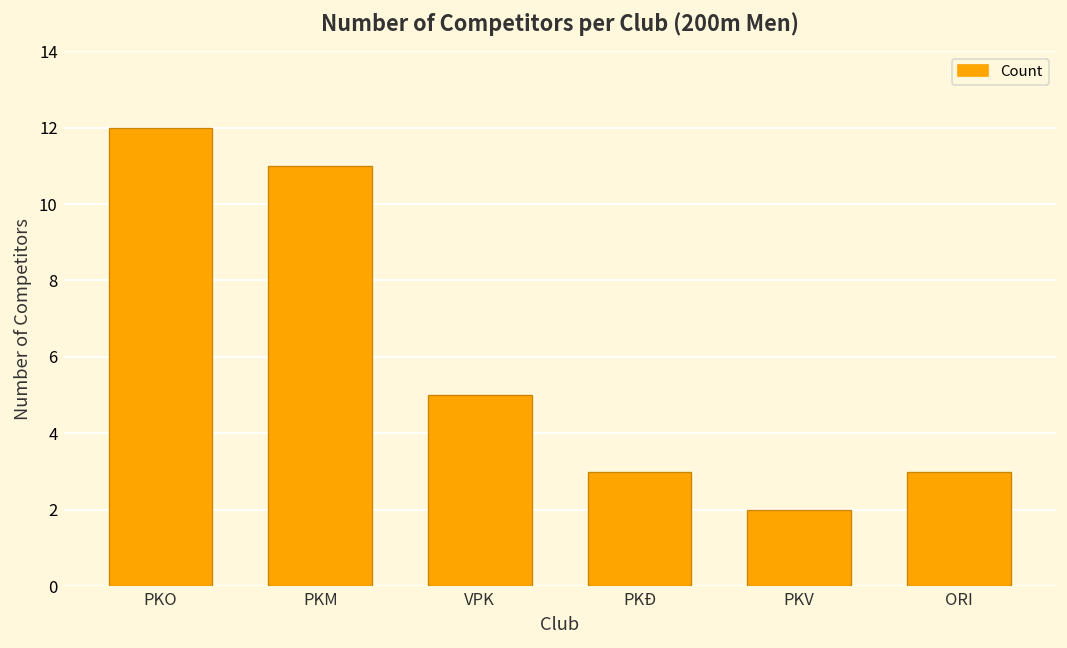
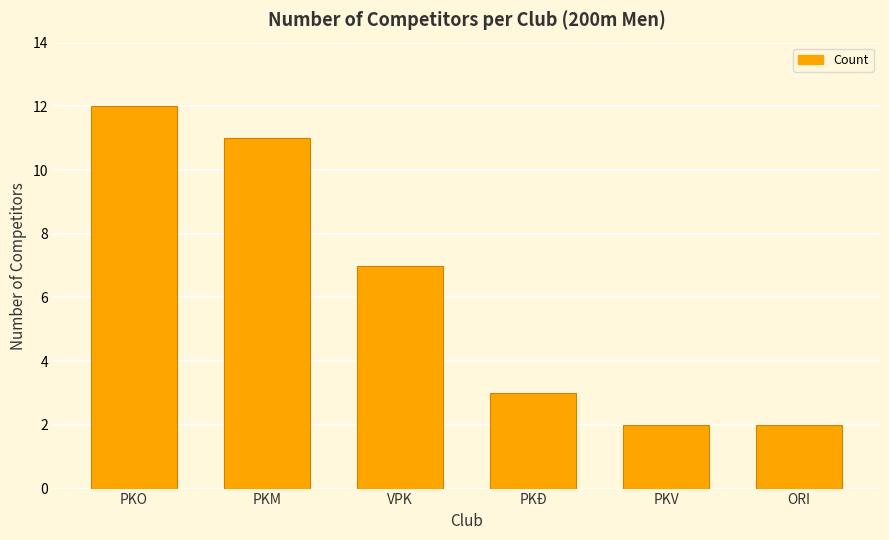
  {
    "PKO": 12,
    "PKM": 11,
-   "VPK": 5,
+   "VPK": 7,
    "PKĐ": 3,
    "PKV": 2,
-   "ORI": 3
+   "ORI": 2
  }
